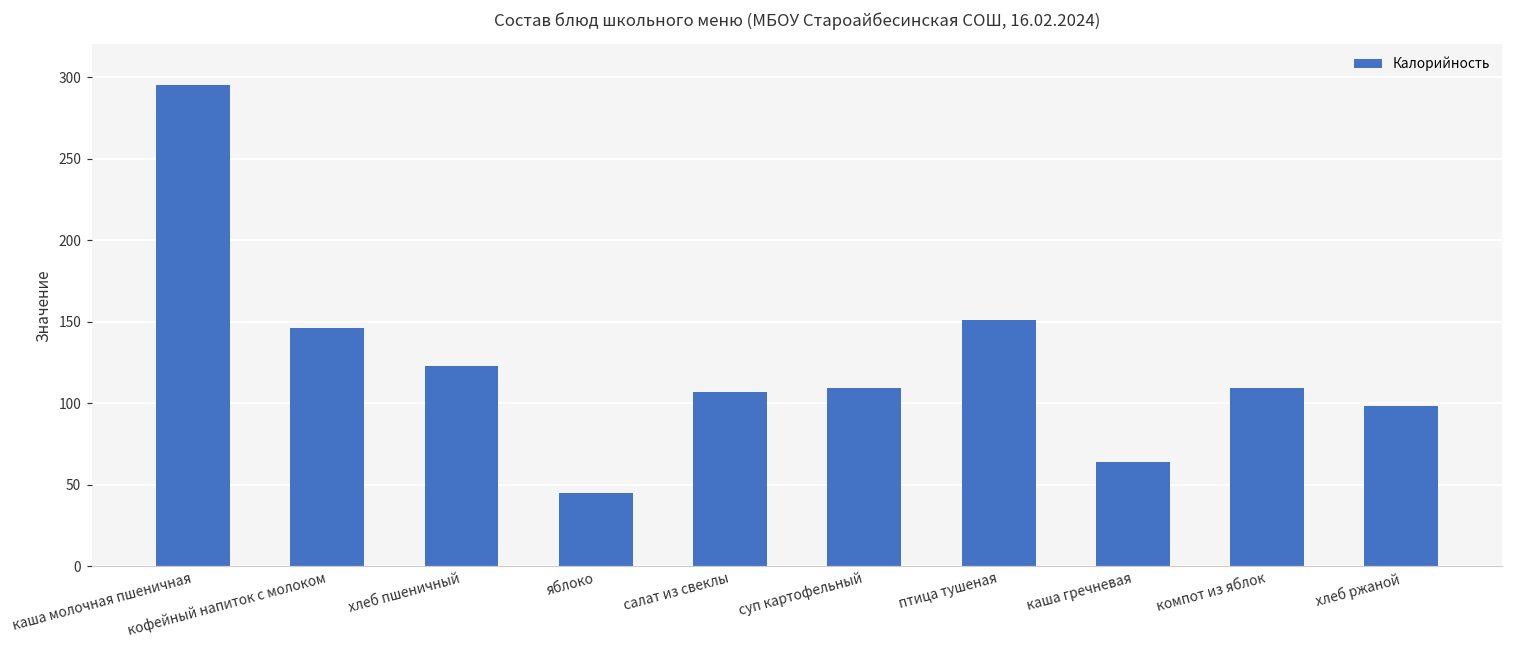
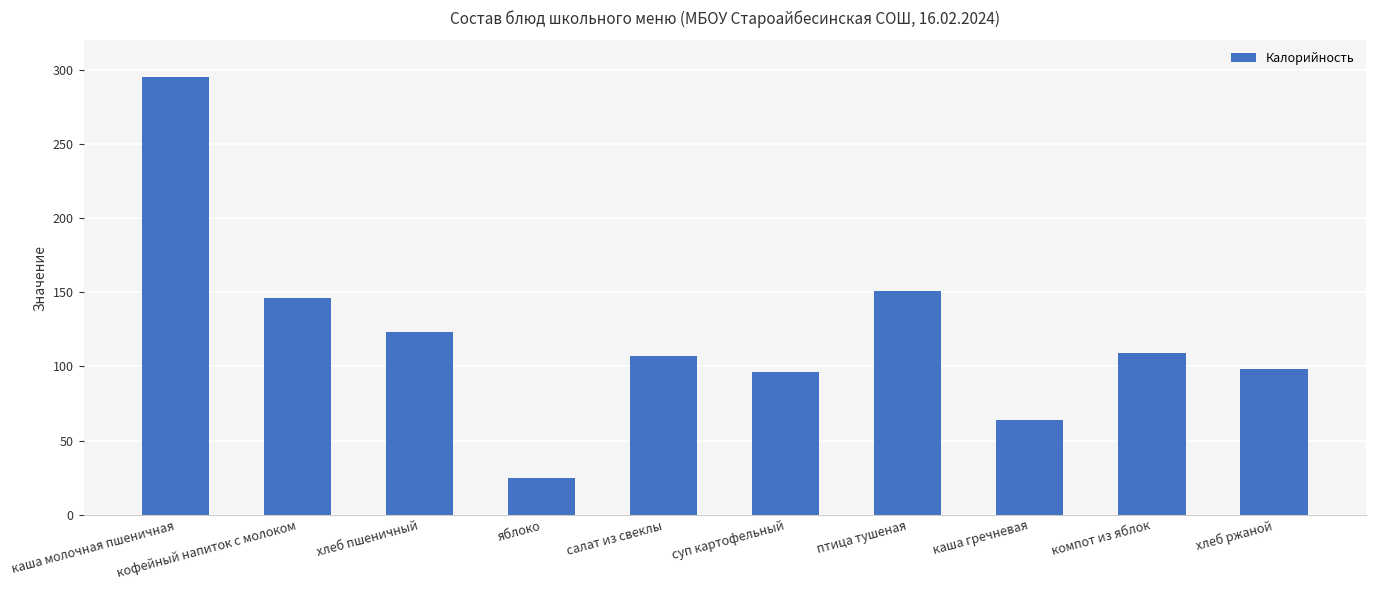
  {
    "каша молочная пшеничная": 295,
    "кофейный напиток с молоком": 146,
    "хлеб пшеничный": 123,
-   "яблоко": 45,
+   "яблоко": 25,
    "салат из свеклы": 107,
-   "суп картофельный": 109,
+   "суп картофельный": 96,
    "птица тушеная": 151,
    "каша гречневая": 64,
    "компот из яблок": 109,
    "хлеб ржаной": 98
  }
